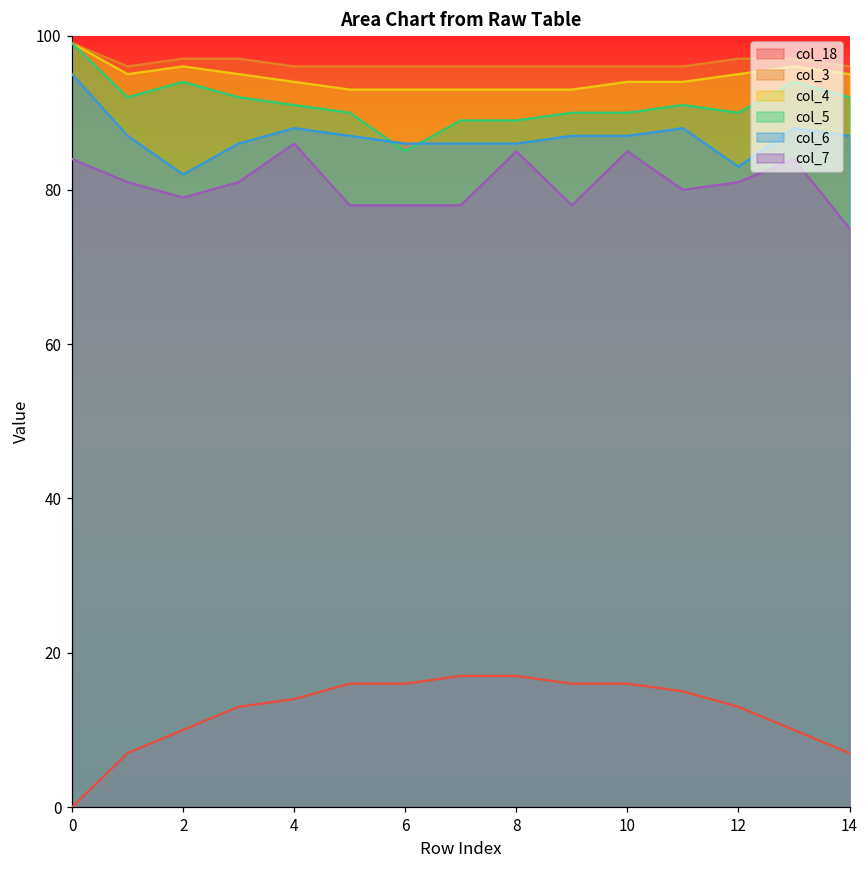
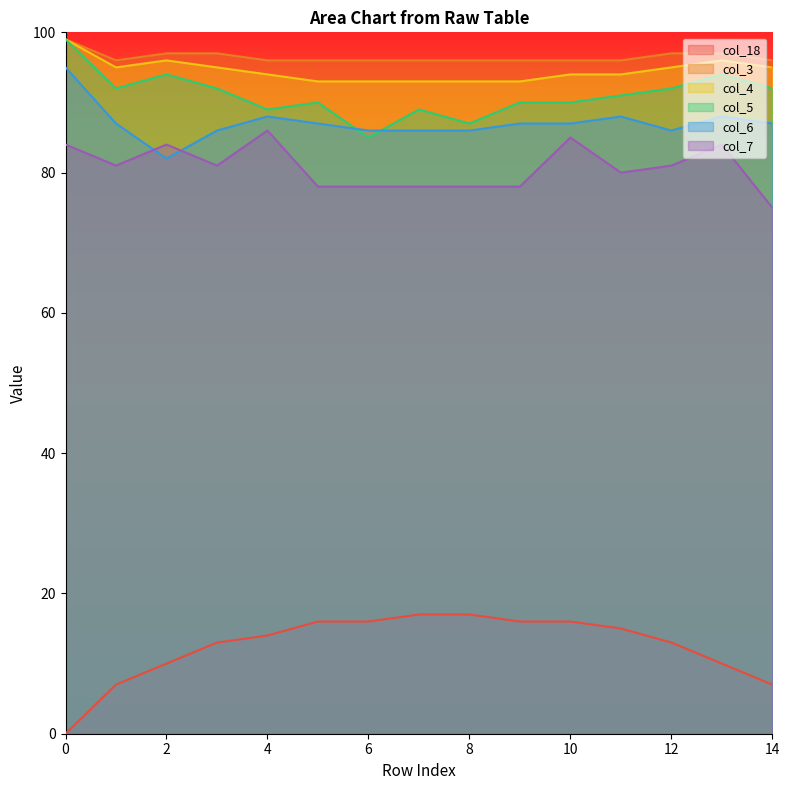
  {
    "col_5": {
      "2": 94,
-     "4": 91,
+     "4": 89,
      "6": 85,
-     "8": 89,
+     "8": 87,
      "10": 90,
-     "12": 90,
+     "12": 92,
      "14": 92
    },
    "col_6": {
      "0": 95,
      "2": 82,
      "4": 88,
      "6": 86,
      "8": 86,
      "10": 87,
-     "12": 83,
+     "12": 86,
      "14": 87
    },
    "col_7": {
      "0": 84,
-     "2": 79,
+     "2": 84,
      "4": 86,
      "6": 78,
-     "8": 85,
+     "8": 78,
      "10": 85,
      "12": 81,
      "14": 75
    }
  }
